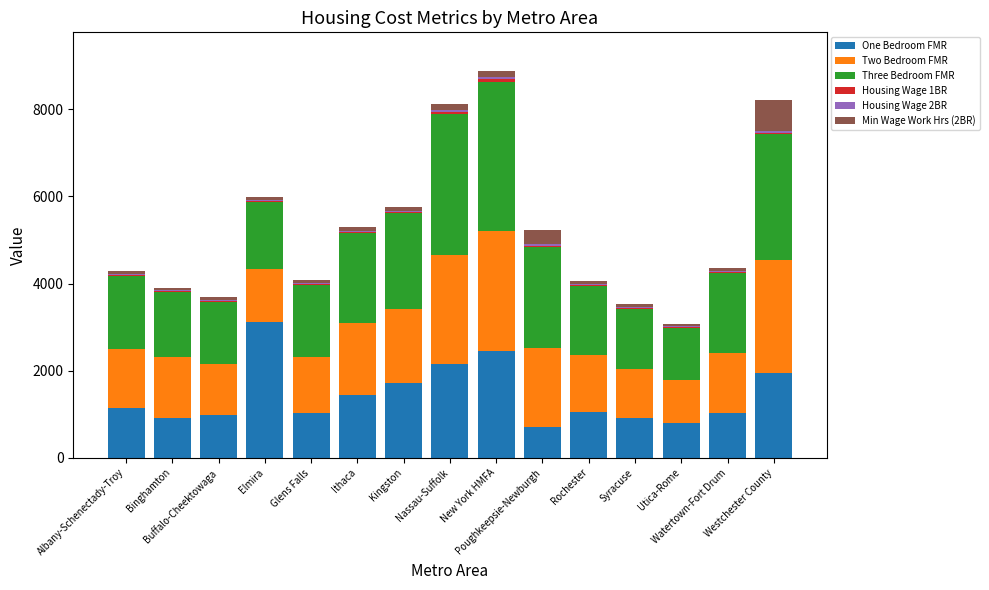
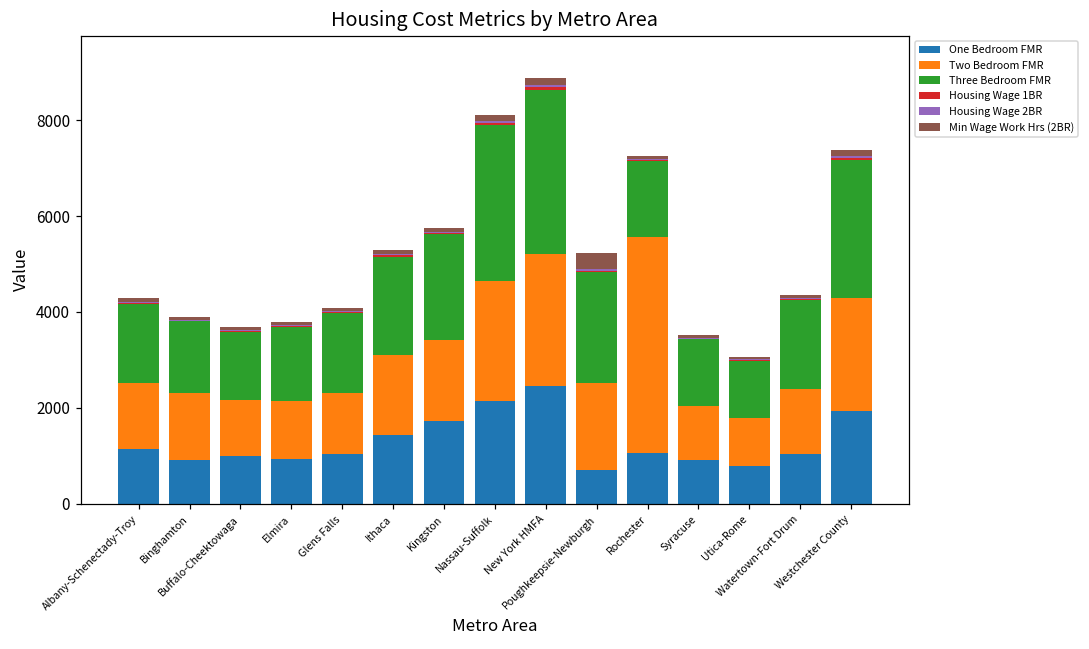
  {
    "One Bedroom FMR": {
      "Albany-Schenectady-Troy": 1100,
      "Binghamton": 900,
      "Buffalo-Cheektowaga": 1000,
-     "Elmira": 3100,
+     "Elmira": 900,
      "Glens Falls": 1000,
      "Ithaca": 1400,
      "Kingston": 1700,
      "Nassau-Suffolk": 2100,
      "New York HMFA": 2500,
      "Poughkeepsie-Newburgh": 700,
      "Rochester": 1100,
      "Syracuse": 900,
      "Utica-Rome": 800,
      "Watertown-Fort Drum": 1000,
      "Westchester County": 1900
    },
    "Two Bedroom FMR": {
      "Albany-Schenectady-Troy": 1400,
      "Binghamton": 1400,
      "Buffalo-Cheektowaga": 1200,
      "Elmira": 1200,
      "Glens Falls": 1300,
      "Ithaca": 1700,
      "Kingston": 1700,
      "Nassau-Suffolk": 2500,
      "New York HMFA": 2800,
      "Poughkeepsie-Newburgh": 1800,
-     "Rochester": 1300,
+     "Rochester": 4500,
      "Syracuse": 1100,
      "Utica-Rome": 1000,
      "Watertown-Fort Drum": 1400,
-     "Westchester County": 2600
+     "Westchester County": 2400
    },
    "Three Bedroom FMR": {
      "Albany-Schenectady-Troy": 1700,
      "Binghamton": 1500,
      "Buffalo-Cheektowaga": 1400,
      "Elmira": 1600,
      "Glens Falls": 1700,
      "Ithaca": 2100,
      "Kingston": 2200,
      "Nassau-Suffolk": 3200,
      "New York HMFA": 3400,
      "Poughkeepsie-Newburgh": 2300,
      "Rochester": 1600,
      "Syracuse": 1400,
      "Utica-Rome": 1200,
      "Watertown-Fort Drum": 1800,
      "Westchester County": 2900
    },
    "Min Wage Work Hrs (2BR)": {
      "Albany-Schenectady-Troy": 100,
      "Binghamton": 100,
      "Buffalo-Cheektowaga": 100,
      "Elmira": 100,
      "Glens Falls": 100,
      "Ithaca": 100,
      "Kingston": 100,
      "Nassau-Suffolk": 100,
      "New York HMFA": 100,
      "Poughkeepsie-Newburgh": 300,
      "Rochester": 100,
      "Syracuse": 100,
      "Watertown-Fort Drum": 100,
-     "Westchester County": 700
+     "Westchester County": 100
    }
  }
